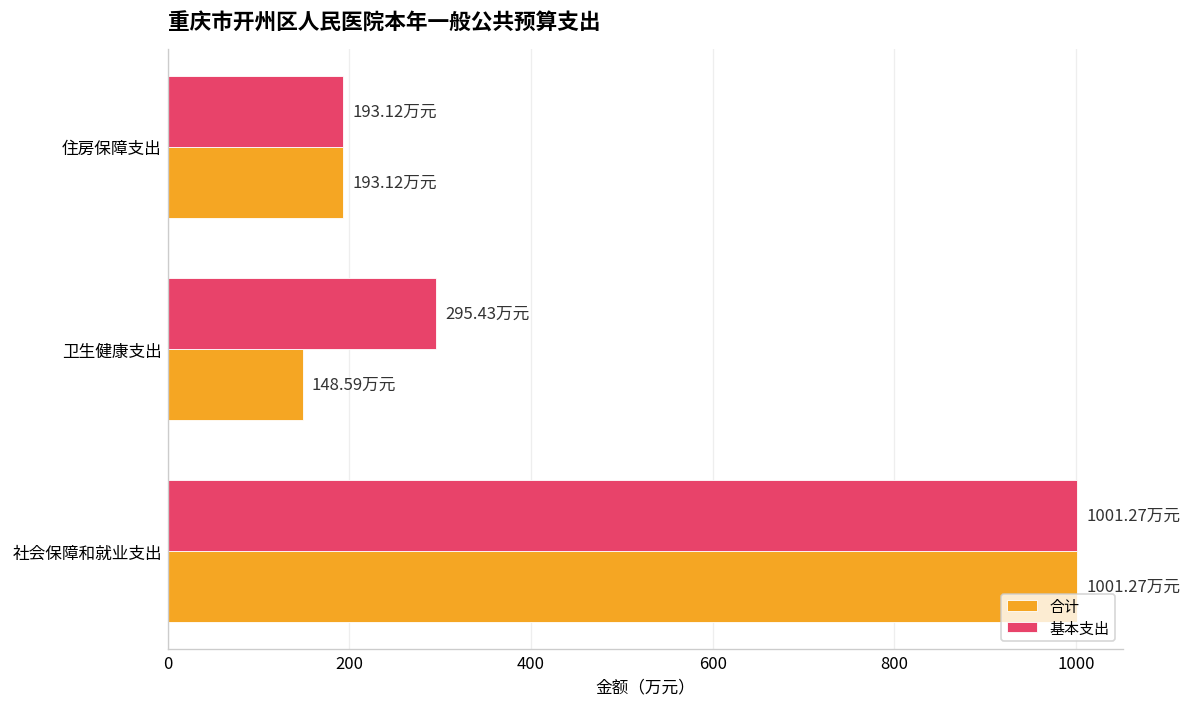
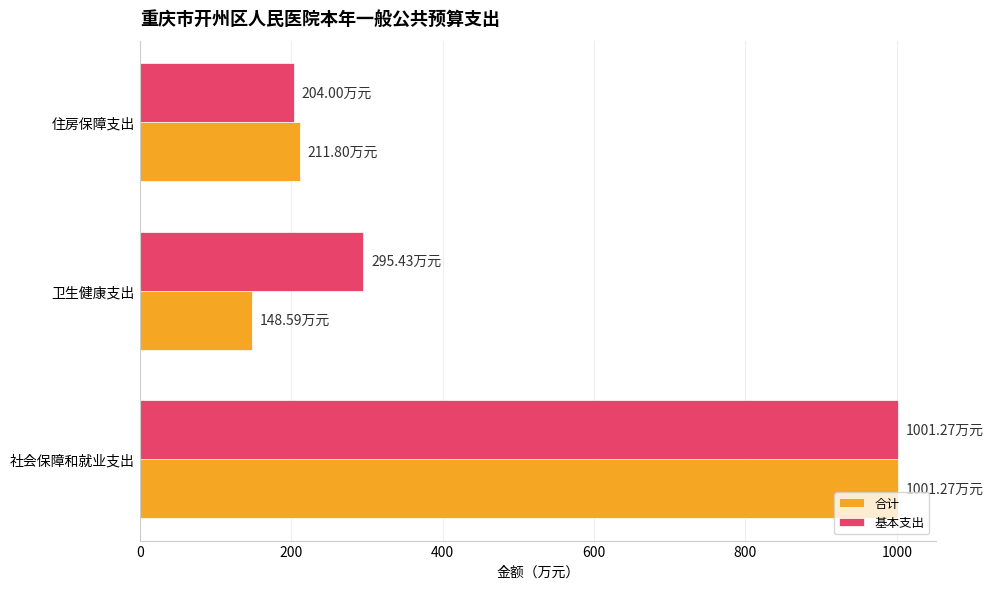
  {
    "合计": {
-     "住房保障支出": 193.12,
+     "住房保障支出": 211.80,
      "卫生健康支出": 148.59
    },
    "基本支出": {
-     "住房保障支出": 193.12,
+     "住房保障支出": 204.00,
      "卫生健康支出": 295.43,
      "社会保障和就业支出": 1001.27
    }
  }
